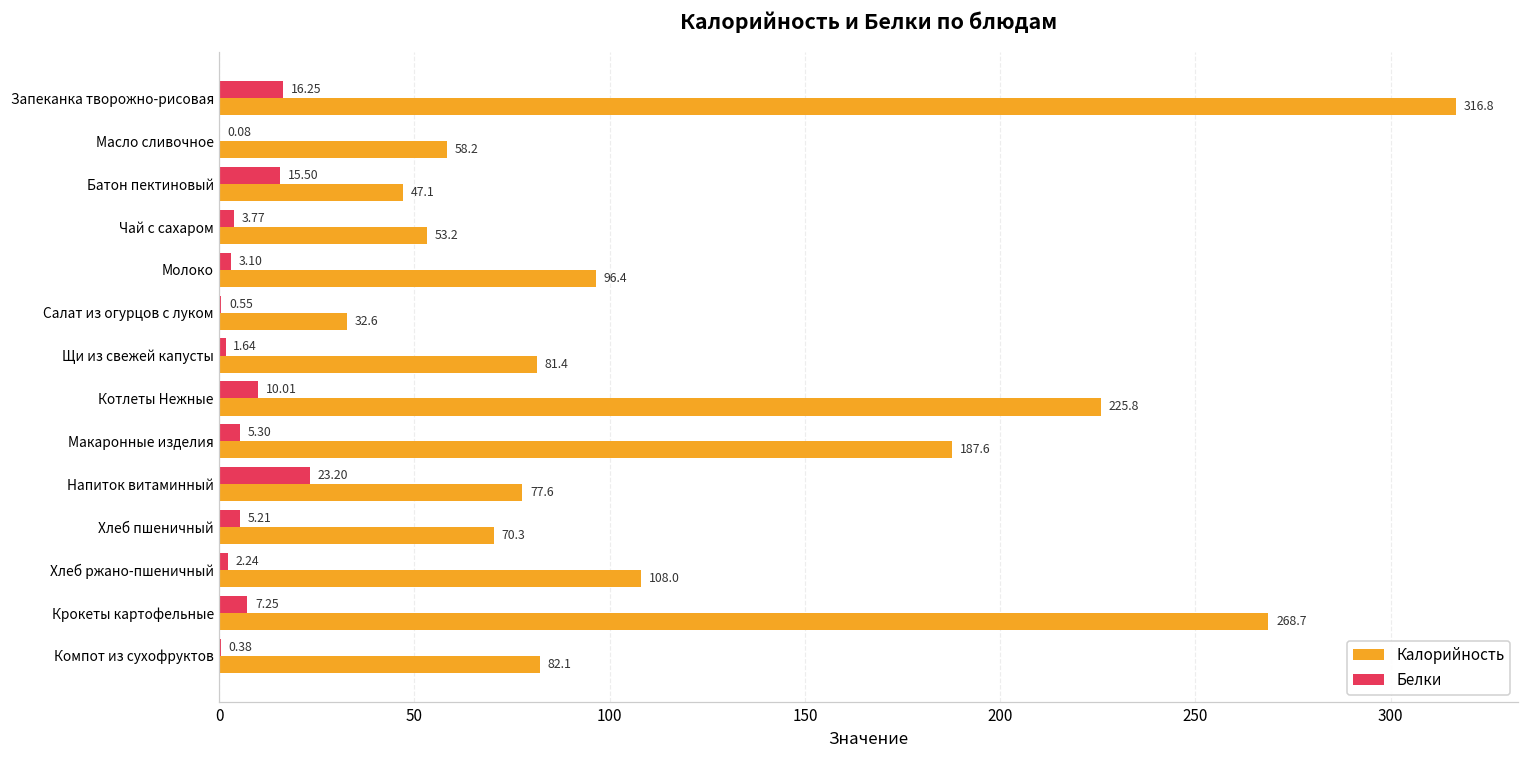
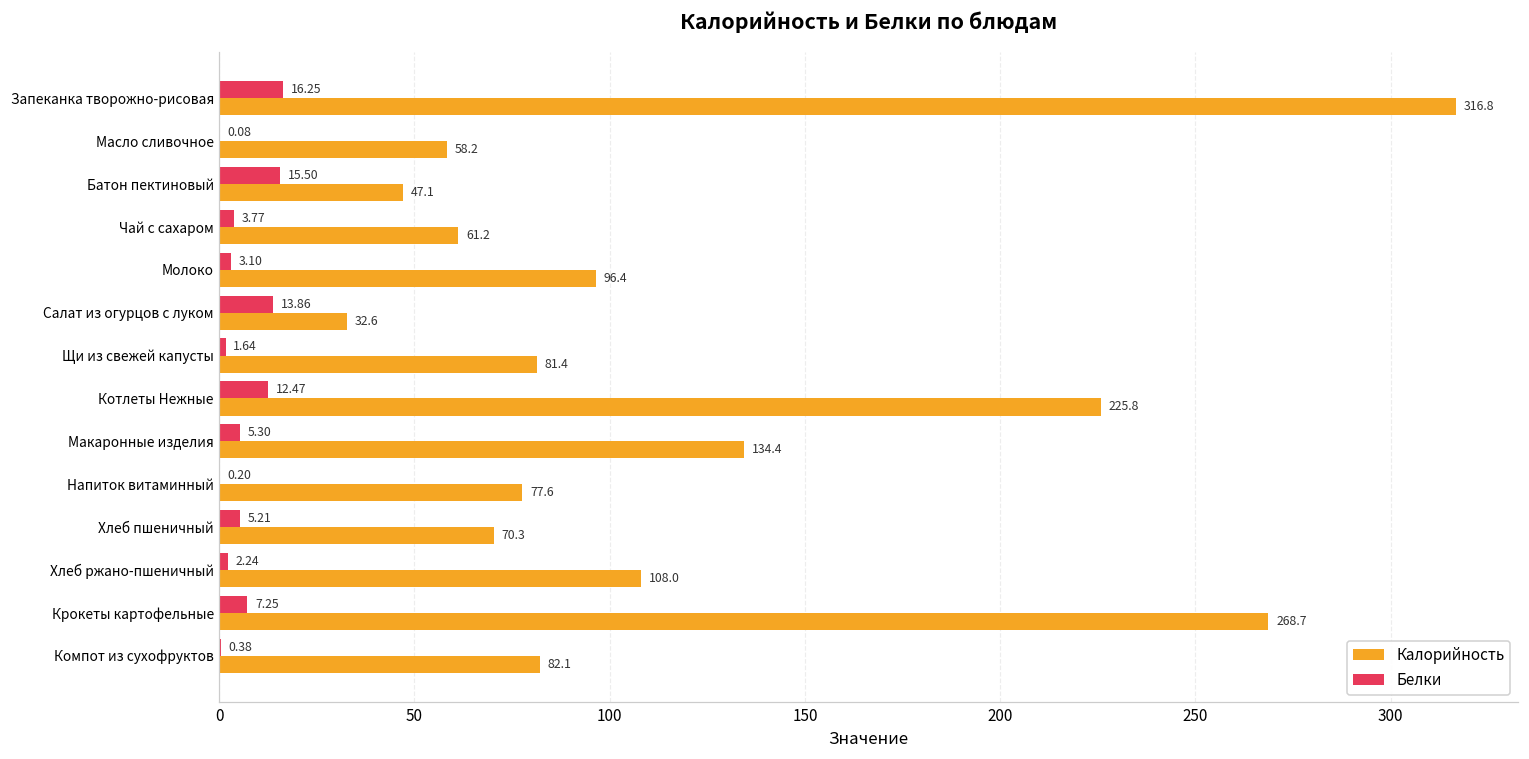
  {
    "Калорийность": {
      "Запеканка творожно-рисовая": 316.8,
      "Масло сливочное": 58.2,
      "Батон пектиновый": 47.1,
-     "Чай с сахаром": 53.2,
+     "Чай с сахаром": 61.2,
      "Молоко": 96.4,
      "Салат из огурцов с луком": 32.6,
      "Щи из свежей капусты": 81.4,
      "Котлеты Нежные": 225.8,
-     "Макаронные изделия": 187.6,
+     "Макаронные изделия": 134.4,
      "Напиток витаминный": 77.6,
      "Хлеб пшеничный": 70.3,
      "Хлеб ржано-пшеничный": 108.0,
      "Крокеты картофельные": 268.7,
      "Компот из сухофруктов": 82.1
    },
    "Белки": {
      "Запеканка творожно-рисовая": 16.25,
      "Масло сливочное": 0.08,
      "Батон пектиновый": 15.50,
      "Чай с сахаром": 3.77,
      "Молоко": 3.10,
-     "Салат из огурцов с луком": 0.55,
+     "Салат из огурцов с луком": 13.86,
      "Щи из свежей капусты": 1.64,
-     "Котлеты Нежные": 10.01,
+     "Котлеты Нежные": 12.47,
      "Макаронные изделия": 5.30,
-     "Напиток витаминный": 23.20,
+     "Напиток витаминный": 0.20,
      "Хлеб пшеничный": 5.21,
      "Хлеб ржано-пшеничный": 2.24,
      "Крокеты картофельные": 7.25,
      "Компот из сухофруктов": 0.38
    }
  }
